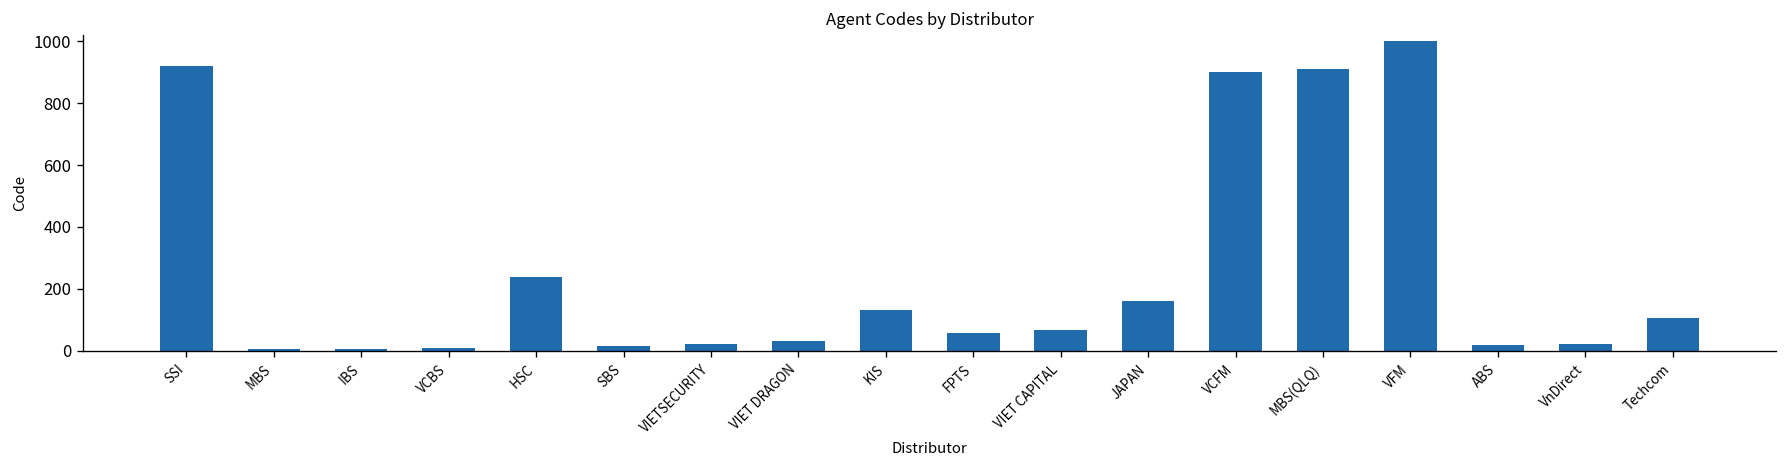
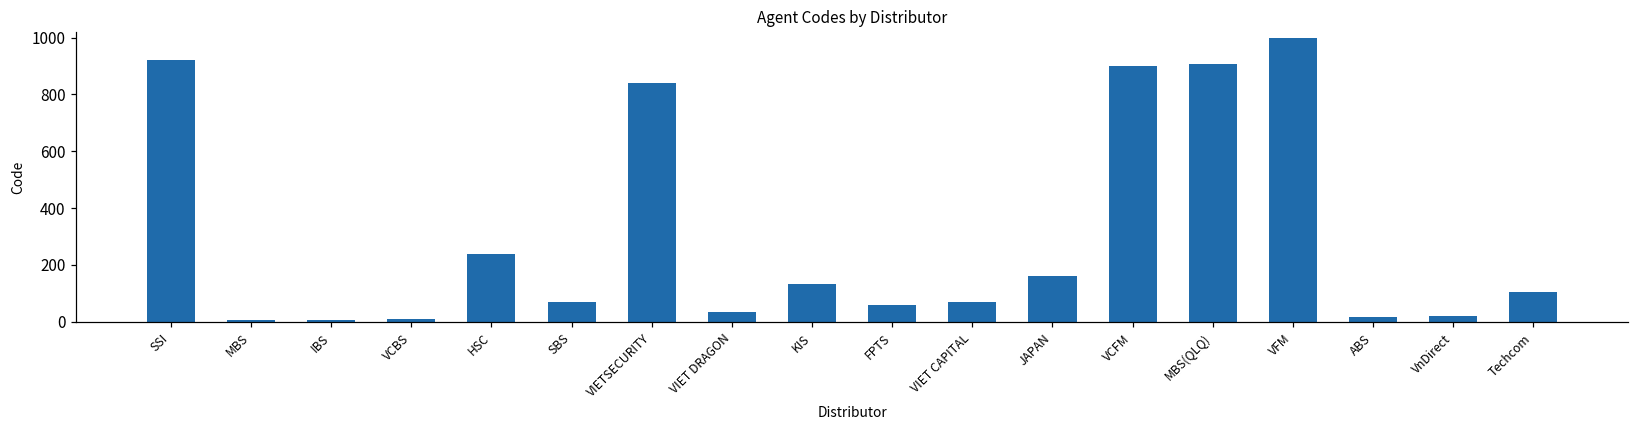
  {
    "SSI": 920,
    "HSC": 240,
-   "SBS": 20,
-   "VIETSECURITY": 20,
+   "SBS": 70,
+   "VIETSECURITY": 840,
    "VIET DRAGON": 30,
    "KIS": 130,
    "FPTS": 60,
    "VIET CAPITAL": 70,
    "JAPAN": 160,
    "VCFM": 900,
    "MBS(QLQ)": 910,
    "VFM": 1000,
    "ABS": 20,
    "VnDirect": 20,
    "Techcom": 110
  }
